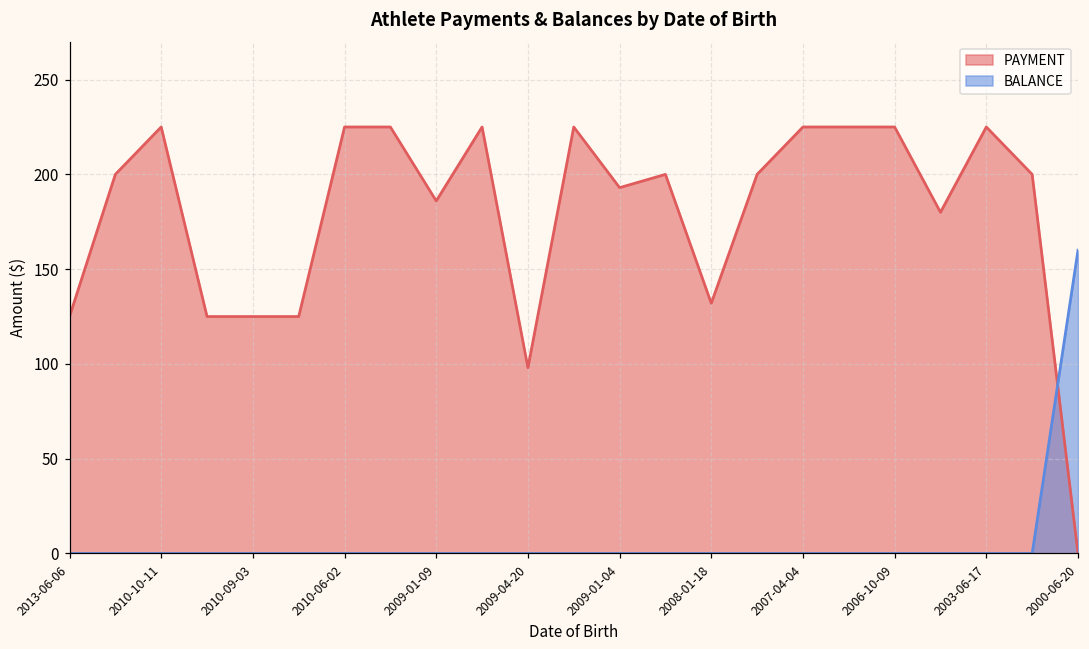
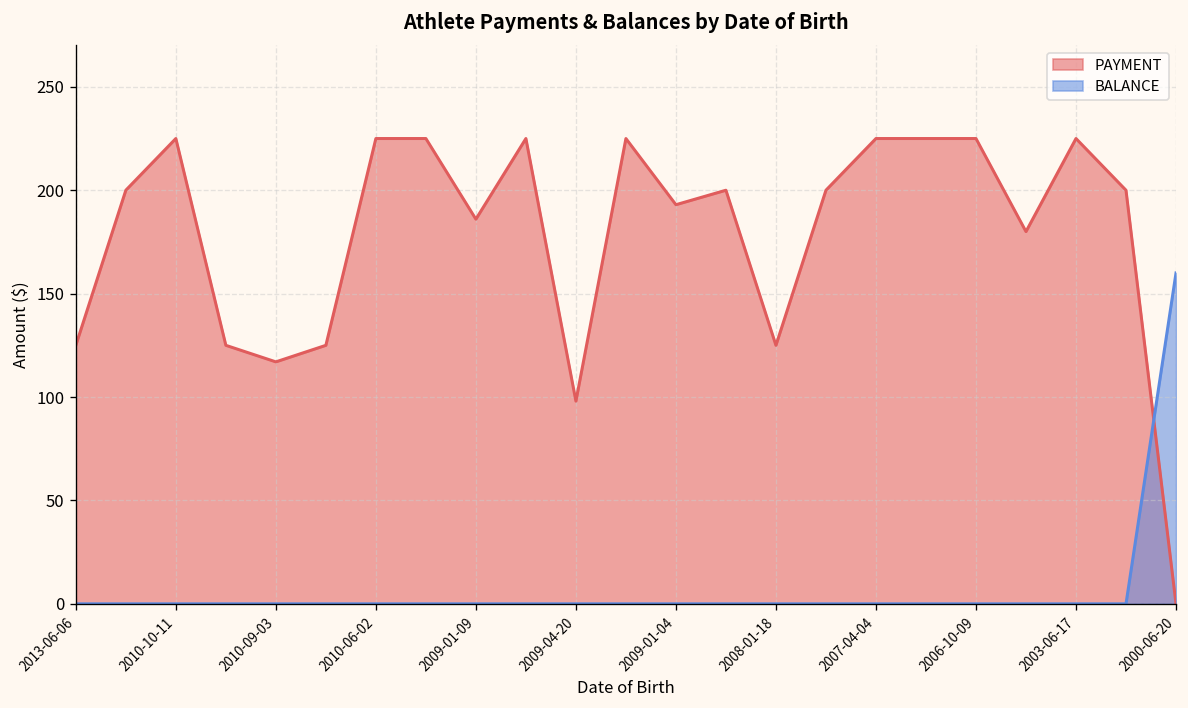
  {
    "PAYMENT": {
      "2013-06-06": 125,
      "2010-10-11": 225,
-     "2010-09-03": 125,
+     "2010-09-03": 117,
      "2010-06-02": 225,
      "2009-01-09": 186,
      "2009-04-20": 98,
      "2009-01-04": 193,
-     "2008-01-18": 132,
+     "2008-01-18": 125,
      "2007-04-04": 225,
      "2006-10-09": 225,
      "2000-06-20": 0
    },
    "BALANCE": {
      "2013-06-06": 0,
      "2010-10-11": 0,
      "2010-09-03": 0,
      "2010-06-02": 0,
      "2009-01-09": 0,
      "2009-04-20": 0,
      "2009-01-04": 0,
      "2008-01-18": 0,
      "2007-04-04": 0,
      "2006-10-09": 0,
      "2000-06-20": 160
    }
  }
